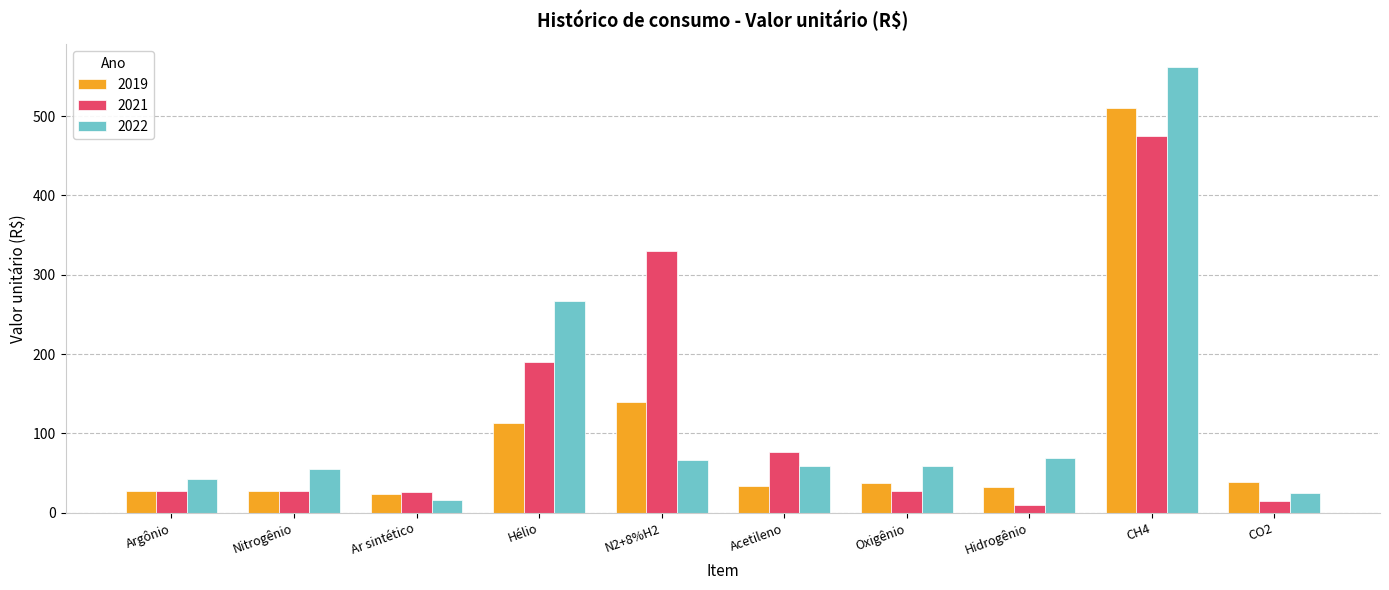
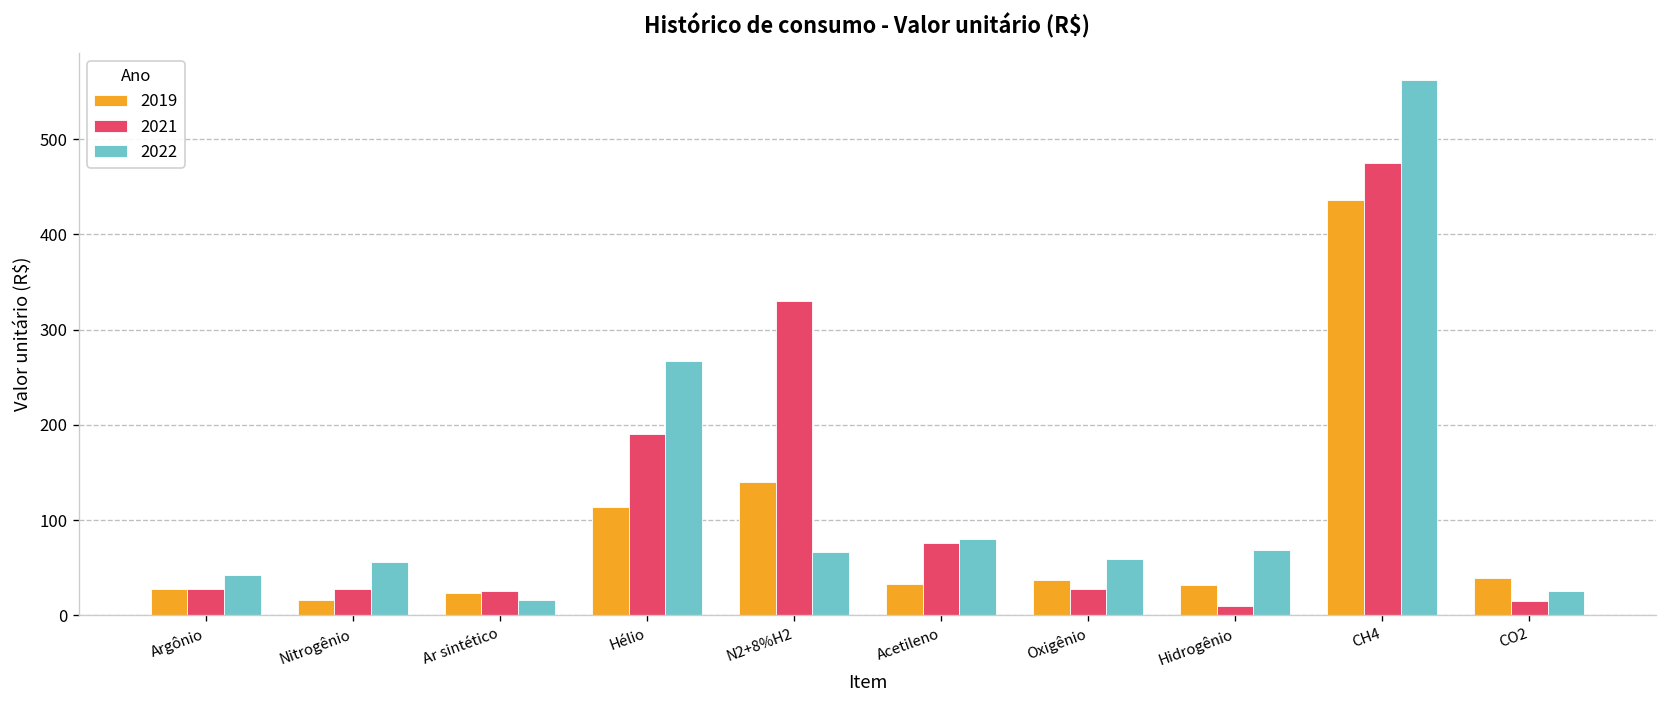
  {
    "2019": {
      "Argônio": 30,
-     "Nitrogênio": 30,
+     "Nitrogênio": 20,
      "Ar sintético": 20,
      "Hélio": 110,
      "N2+8%H2": 140,
      "Acetileno": 30,
      "Oxigênio": 40,
      "Hidrogênio": 30,
-     "CH4": 510,
+     "CH4": 440,
      "CO2": 40
    },
    "2021": {
      "Argônio": 30,
      "Nitrogênio": 30,
      "Ar sintético": 30,
      "Hélio": 190,
      "N2+8%H2": 330,
      "Acetileno": 80,
      "Oxigênio": 30,
      "Hidrogênio": 10,
      "CH4": 480,
      "CO2": 20
    },
    "2022": {
      "Argônio": 40,
      "Nitrogênio": 60,
      "Ar sintético": 20,
      "Hélio": 270,
      "N2+8%H2": 70,
-     "Acetileno": 60,
+     "Acetileno": 80,
      "Oxigênio": 60,
      "Hidrogênio": 70,
      "CH4": 560,
      "CO2": 30
    }
  }
